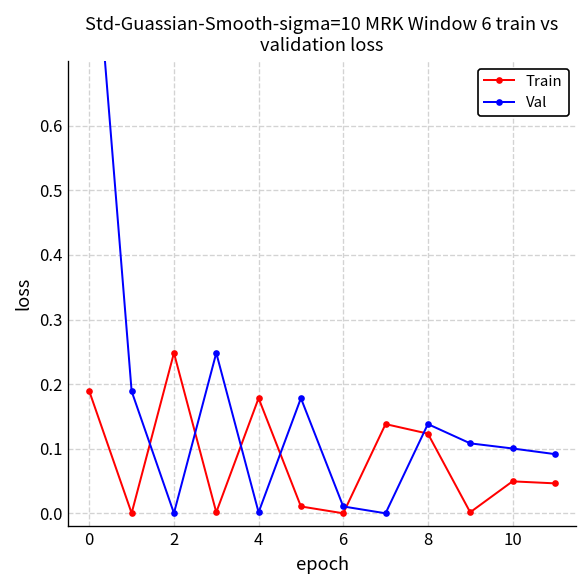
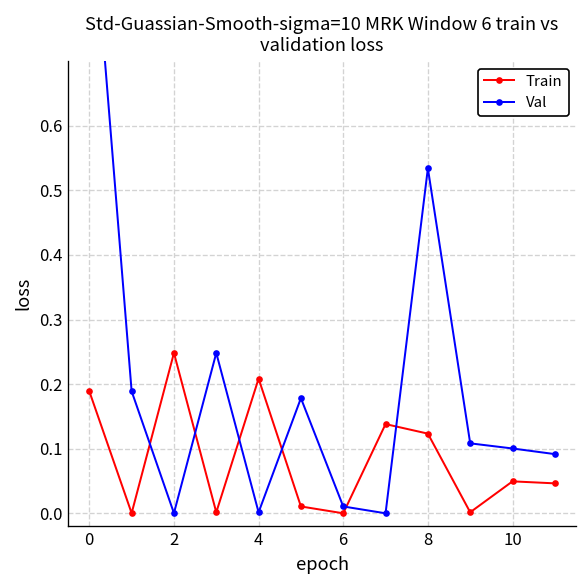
  {
    "Train": {
      "0": 0.19,
      "2": 0.25,
-     "4": 0.18,
+     "4": 0.21,
      "6": 0.00,
      "8": 0.12,
      "10": 0.05
    },
    "Val": {
      "2": 0.00,
      "4": 0.00,
      "6": 0.01,
-     "8": 0.14,
+     "8": 0.53,
      "10": 0.10
    }
  }
